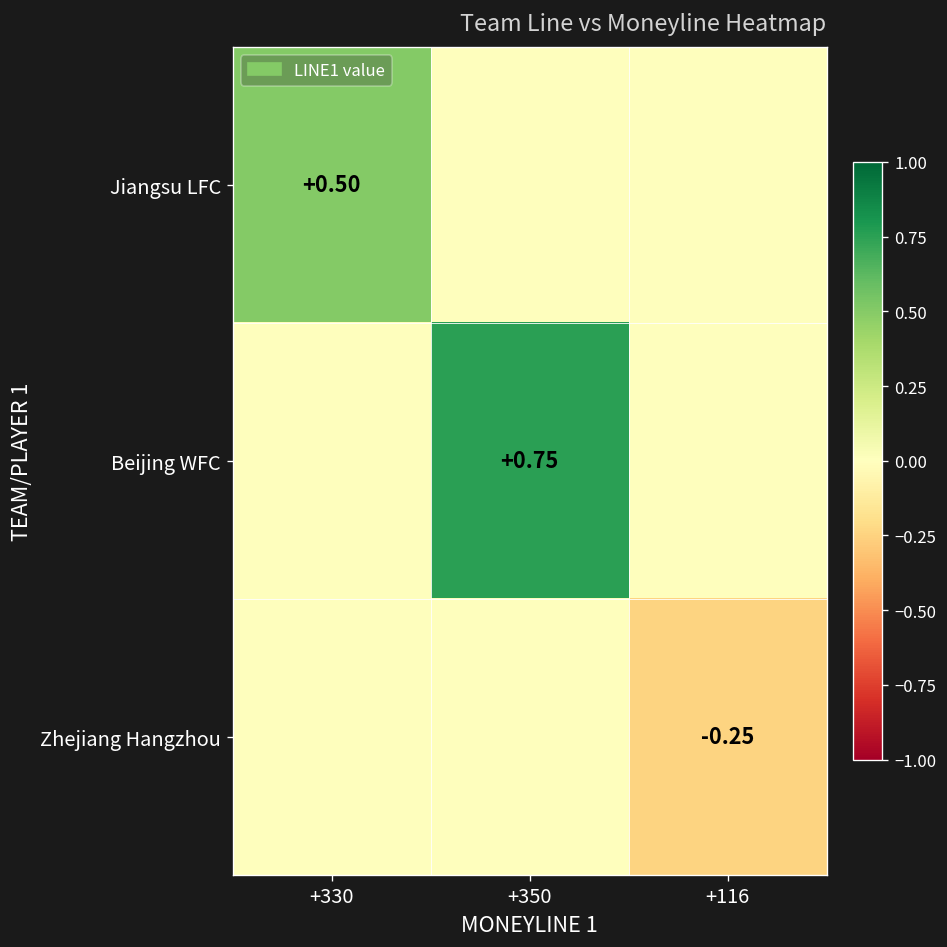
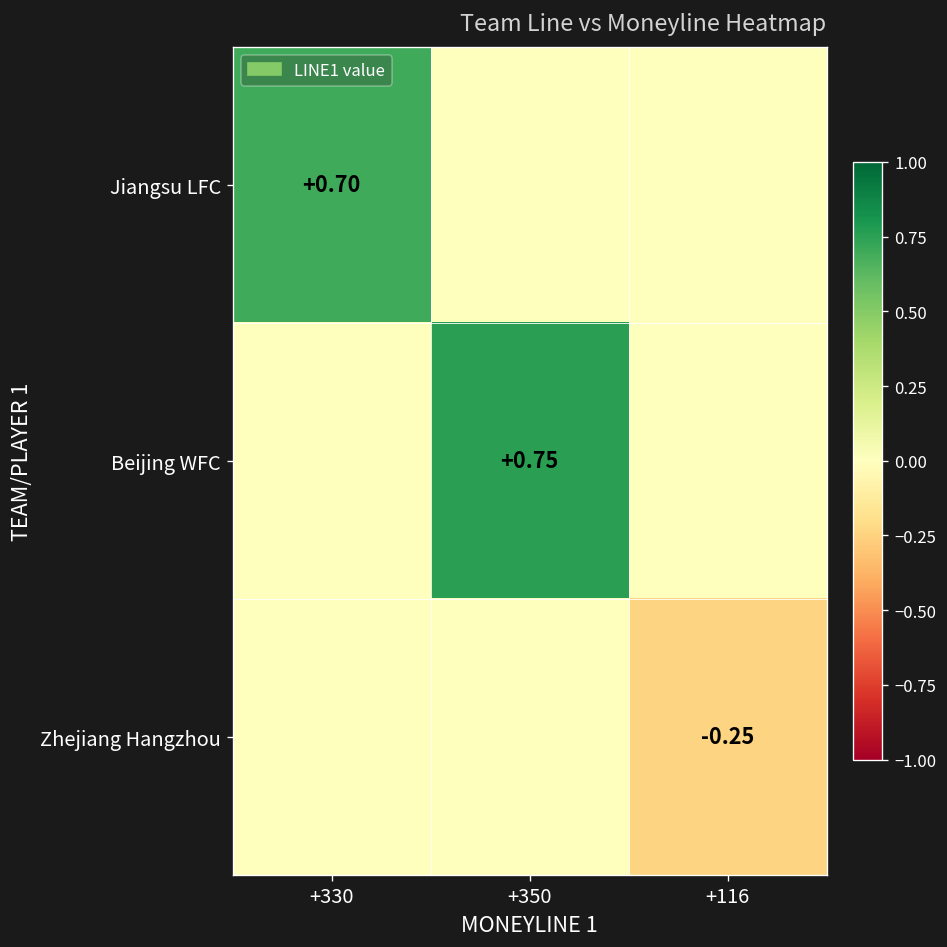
  {
    "Jiangsu LFC": {
-     "+330": "+0.50"
+     "+330": "+0.70"
    },
    "Beijing WFC": {
      "+350": "+0.75"
    },
    "Zhejiang Hangzhou": {
      "+116": "-0.25"
    }
  }
